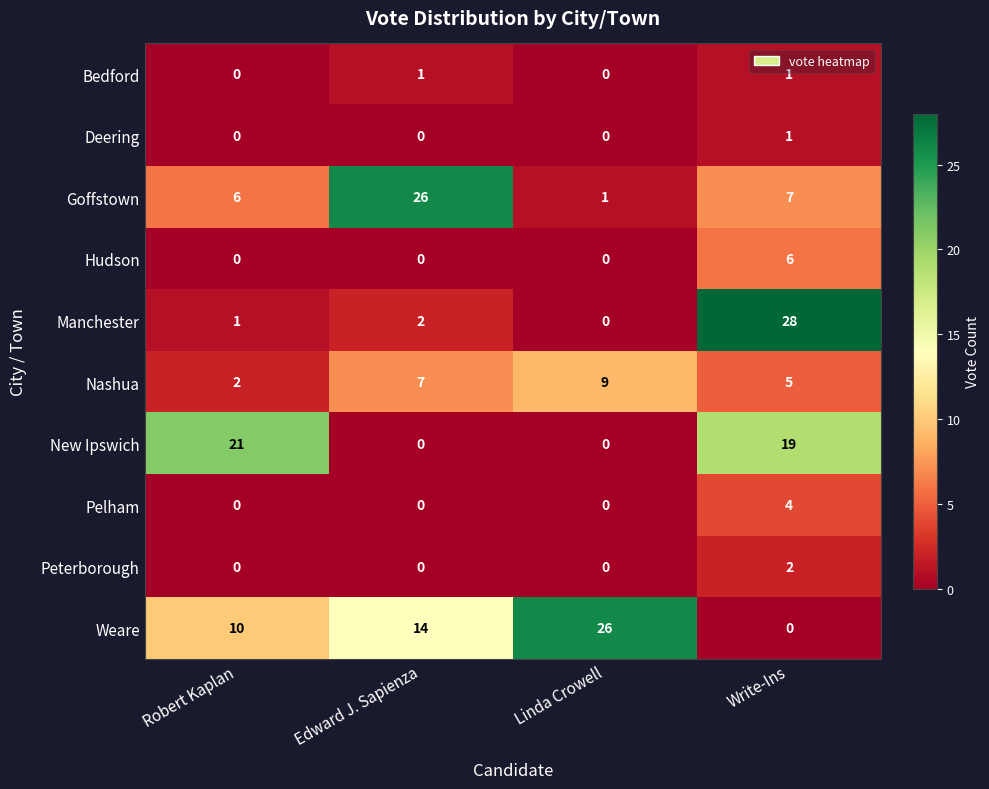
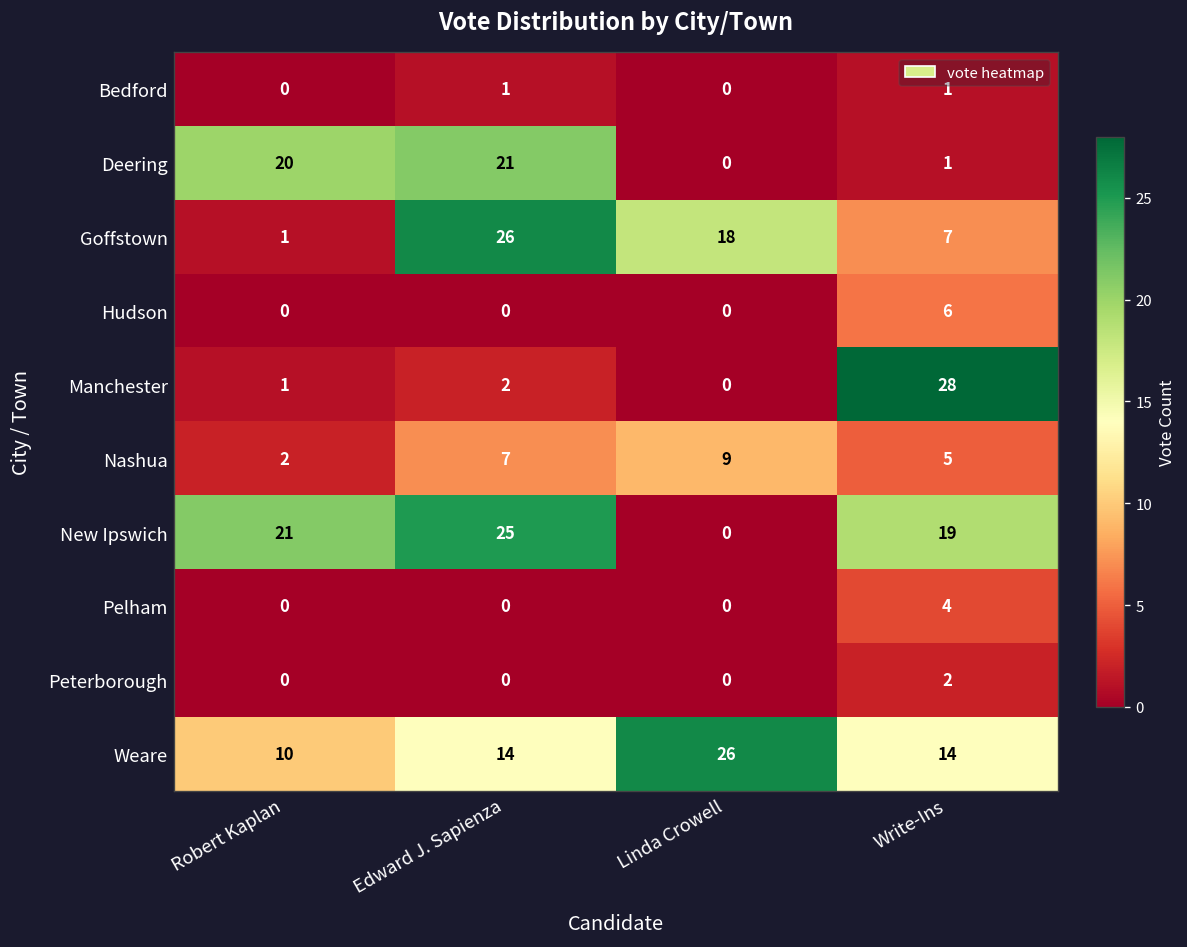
  {
    "Bedford": {
      "Robert Kaplan": 0,
      "Edward J. Sapienza": 1,
      "Linda Crowell": 0
    },
    "Deering": {
-     "Robert Kaplan": 0,
-     "Edward J. Sapienza": 0,
+     "Robert Kaplan": 20,
+     "Edward J. Sapienza": 21,
      "Linda Crowell": 0,
      "Write-Ins": 1
    },
    "Goffstown": {
-     "Robert Kaplan": 6,
+     "Robert Kaplan": 1,
      "Edward J. Sapienza": 26,
-     "Linda Crowell": 1,
+     "Linda Crowell": 18,
      "Write-Ins": 7
    },
    "Hudson": {
      "Robert Kaplan": 0,
      "Edward J. Sapienza": 0,
      "Linda Crowell": 0,
      "Write-Ins": 6
    },
    "Manchester": {
      "Robert Kaplan": 1,
      "Edward J. Sapienza": 2,
      "Linda Crowell": 0,
      "Write-Ins": 28
    },
    "Nashua": {
      "Robert Kaplan": 2,
      "Edward J. Sapienza": 7,
      "Linda Crowell": 9,
      "Write-Ins": 5
    },
    "New Ipswich": {
      "Robert Kaplan": 21,
-     "Edward J. Sapienza": 0,
+     "Edward J. Sapienza": 25,
      "Linda Crowell": 0,
      "Write-Ins": 19
    },
    "Pelham": {
      "Robert Kaplan": 0,
      "Edward J. Sapienza": 0,
      "Linda Crowell": 0,
      "Write-Ins": 4
    },
    "Peterborough": {
      "Robert Kaplan": 0,
      "Edward J. Sapienza": 0,
      "Linda Crowell": 0,
      "Write-Ins": 2
    },
    "Weare": {
      "Robert Kaplan": 10,
      "Edward J. Sapienza": 14,
      "Linda Crowell": 26,
-     "Write-Ins": 0
+     "Write-Ins": 14
    }
  }
